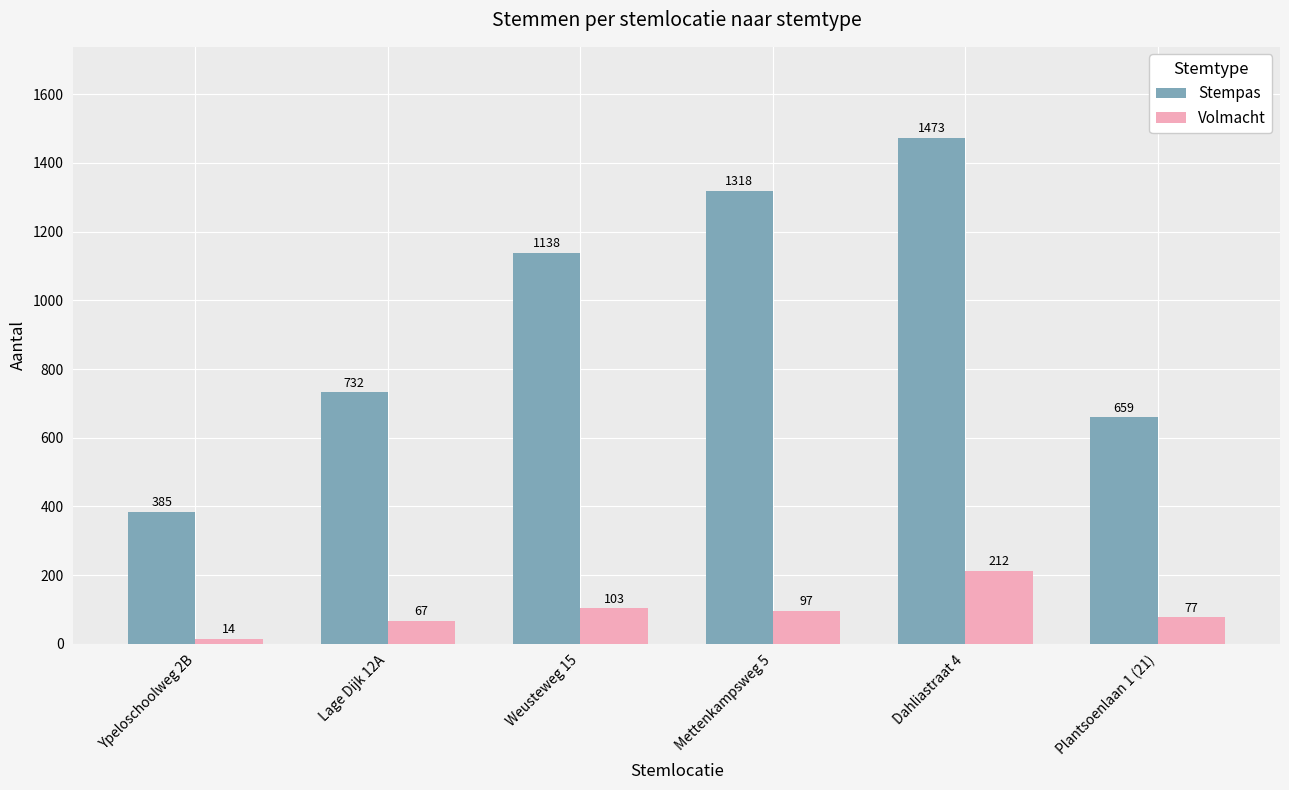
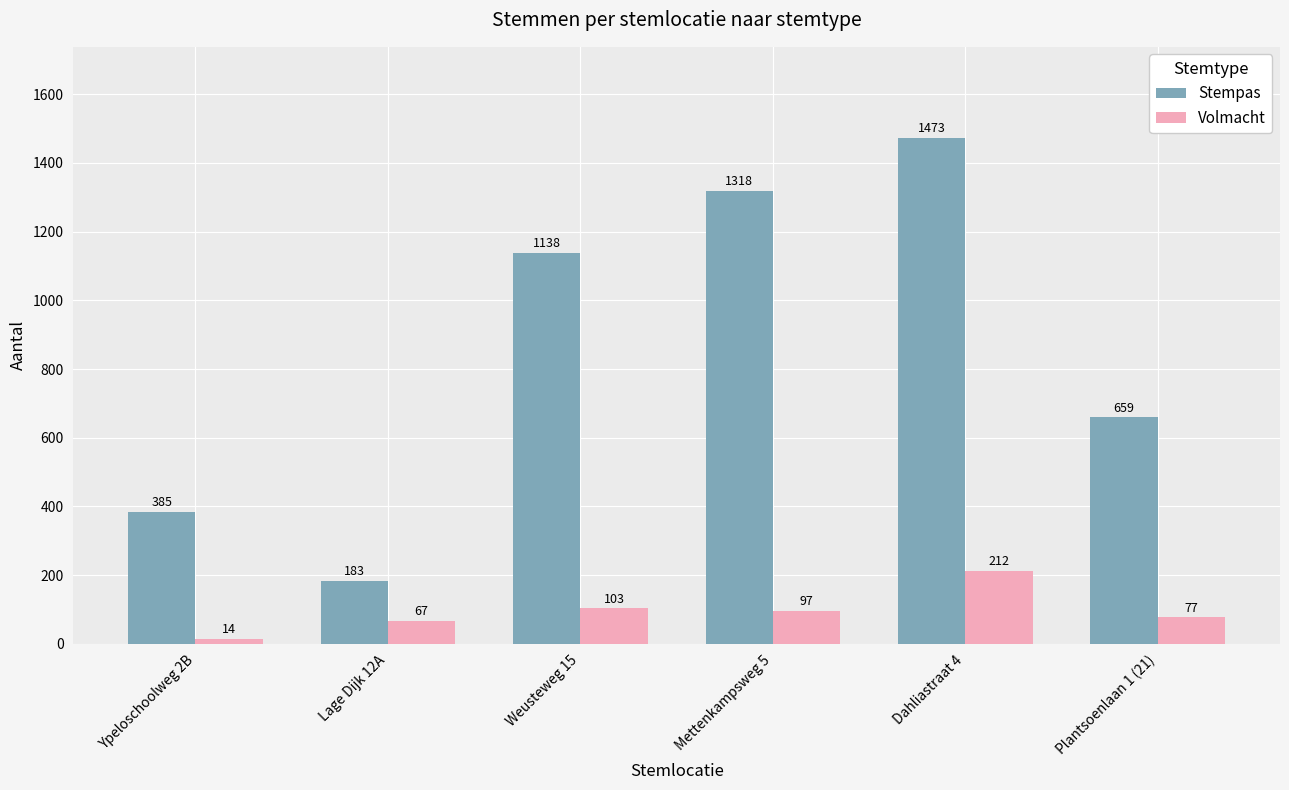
  {
    "Stempas": {
      "Ypeloschoolweg 2B": 385,
-     "Lage Dijk 12A": 732,
+     "Lage Dijk 12A": 183,
      "Weusteweg 15": 1138,
      "Mettenkampsweg 5": 1318,
      "Dahliastraat 4": 1473,
      "Plantsoenlaan 1 (21)": 659
    },
    "Volmacht": {
      "Ypeloschoolweg 2B": 14,
      "Lage Dijk 12A": 67,
      "Weusteweg 15": 103,
      "Mettenkampsweg 5": 97,
      "Dahliastraat 4": 212,
      "Plantsoenlaan 1 (21)": 77
    }
  }
